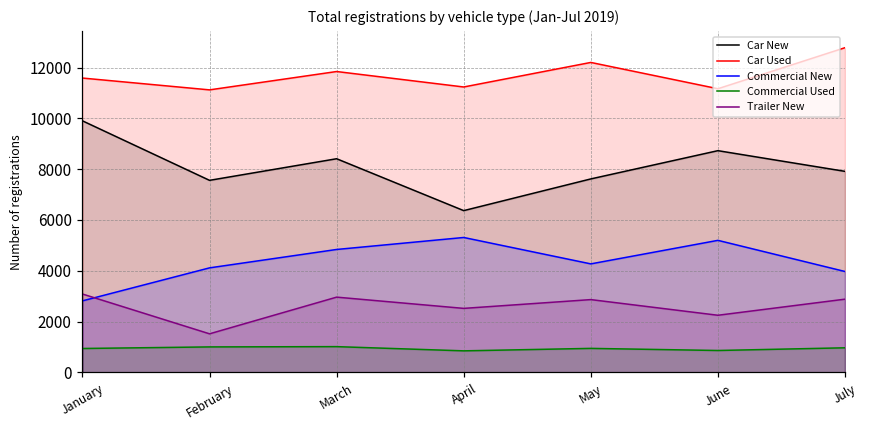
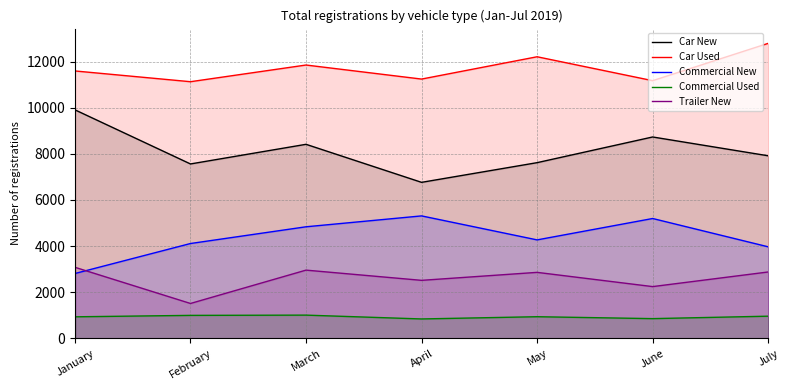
  {
    "Car New": {
      "January": 9900,
      "February": 7600,
      "March": 8400,
-     "April": 6400,
+     "April": 6800,
      "May": 7600,
      "June": 8700,
      "July": 7900
    },
    "Car Used": {
      "January": 11600,
      "February": 11100,
      "March": 11800,
      "April": 11200,
      "May": 12200,
      "July": 12800
    },
    "Commercial New": {
      "January": 2800,
      "February": 4100,
      "March": 4800,
      "April": 5300,
      "May": 4300,
      "June": 5200,
      "July": 4000
    },
    "Commercial Used": {
      "January": 900,
      "February": 1000,
      "March": 1000,
      "April": 800,
      "May": 900,
      "June": 900,
      "July": 1000
    },
    "Trailer New": {
      "January": 3100,
      "February": 1500,
      "March": 3000,
      "April": 2500,
      "May": 2900,
      "June": 2200,
      "July": 2900
    }
  }
